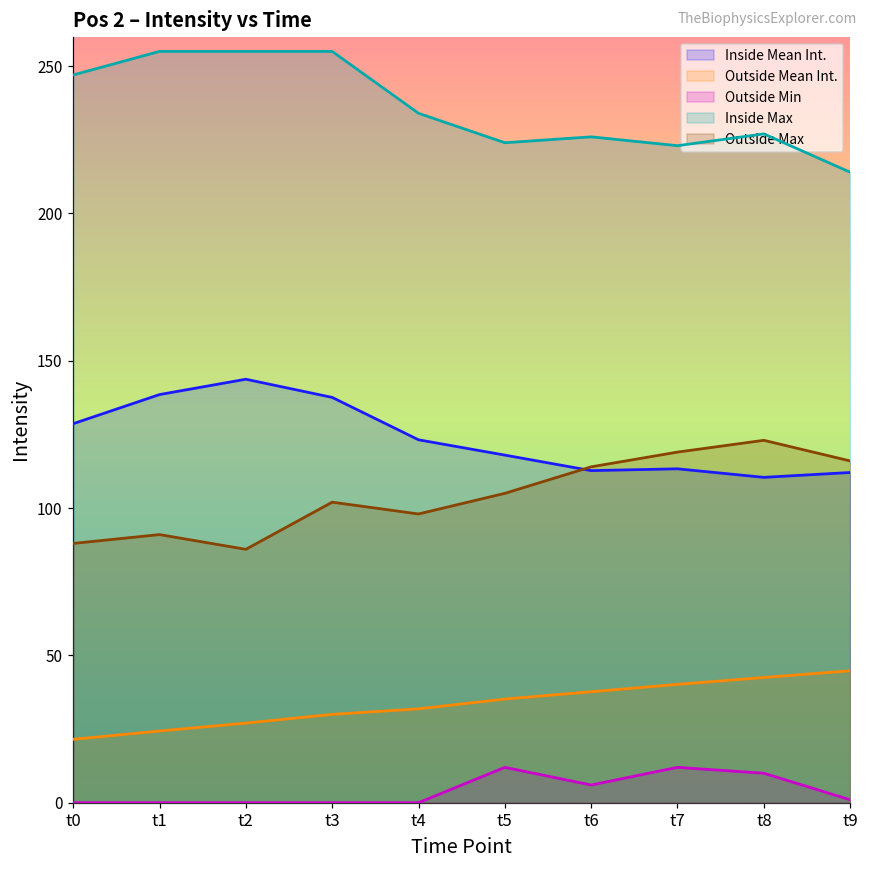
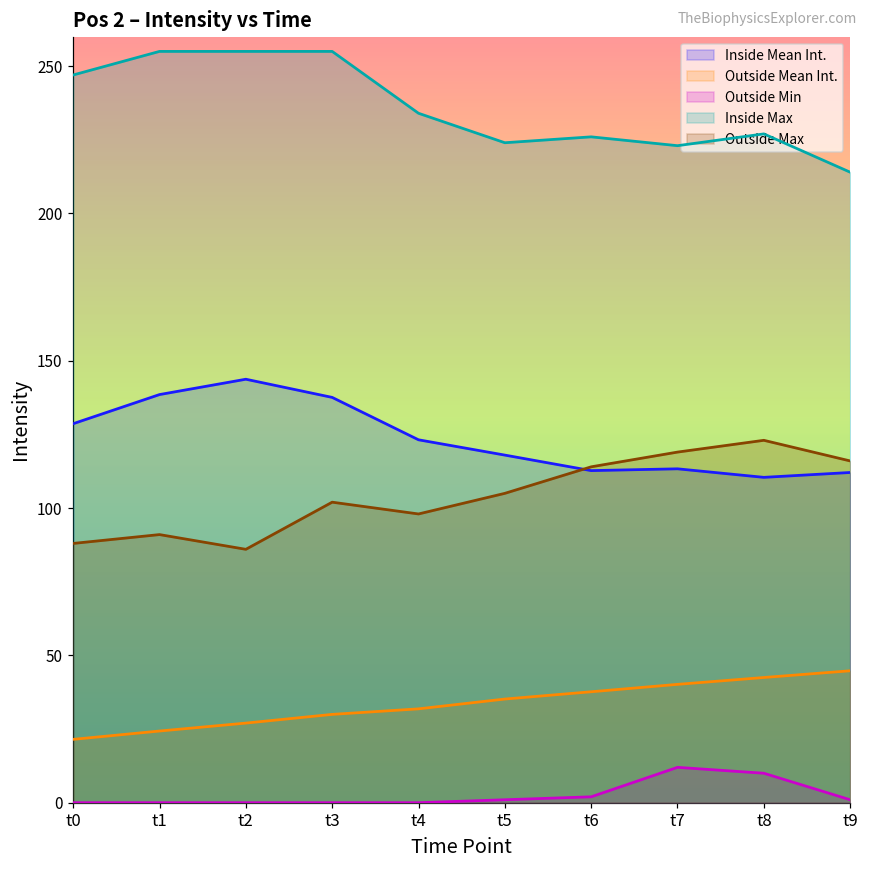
  {
    "Outside Min": {
      "t0": 0,
      "t1": 0,
      "t2": 0,
      "t3": 0,
      "t4": 0,
-     "t5": 12,
-     "t6": 6,
+     "t5": 1,
+     "t6": 2,
      "t7": 12,
      "t8": 10,
      "t9": 1
    }
  }
